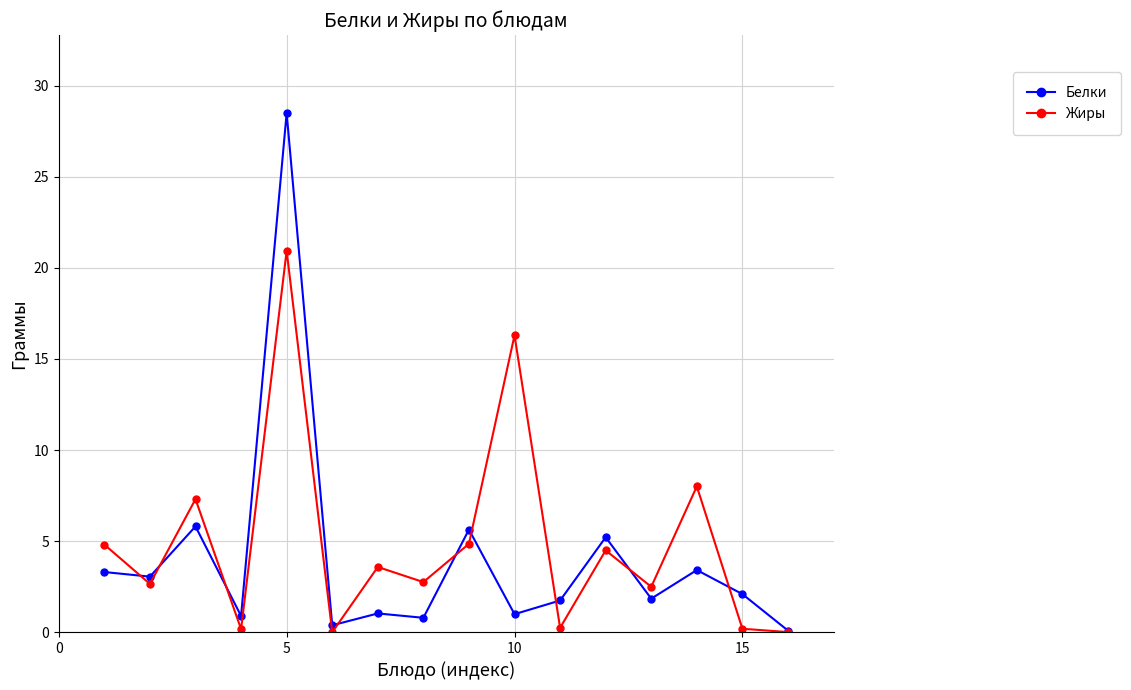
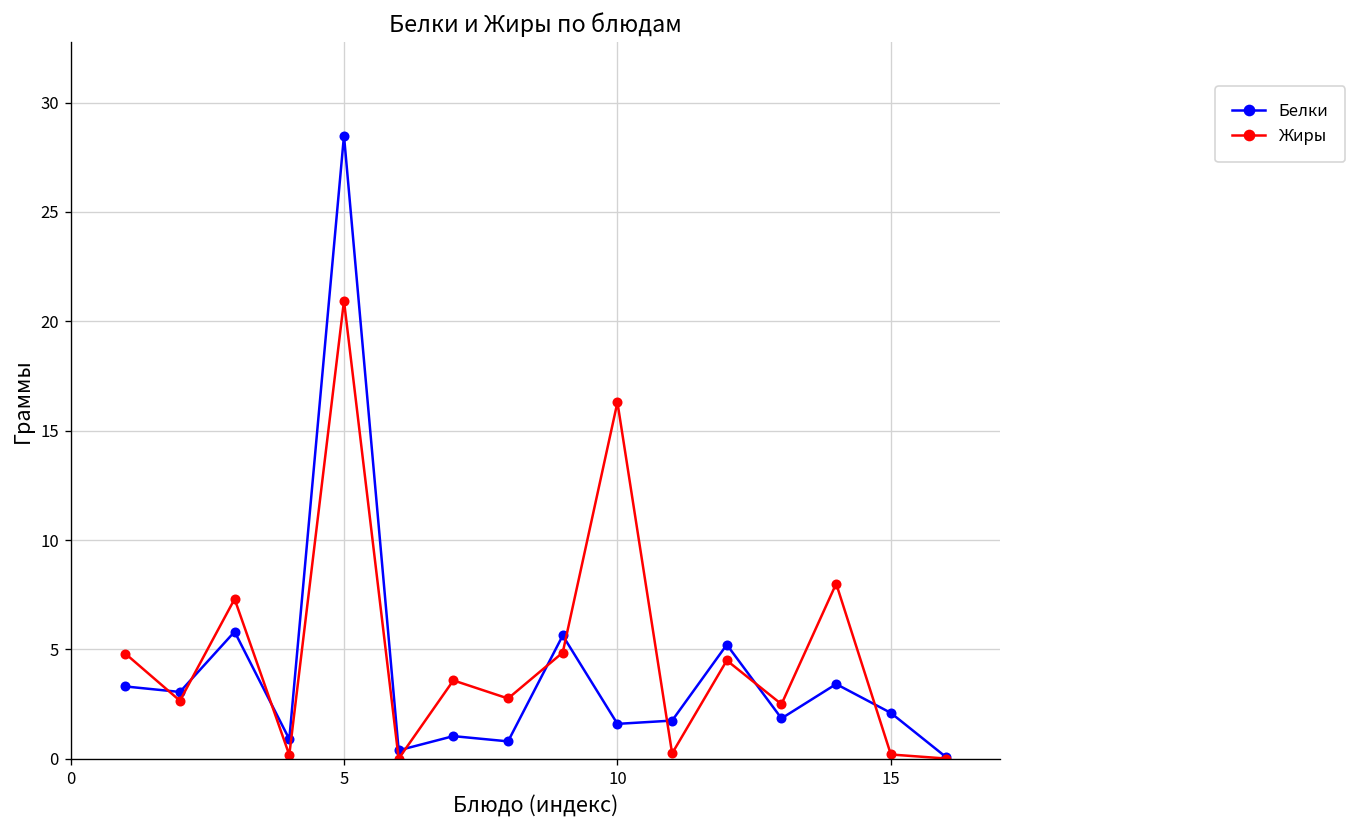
  {
    "Белки": {
      "5": 28.5,
-     "10": 1.0,
+     "10": 1.6,
      "15": 2.1
    },
    "Жиры": {
      "5": 20.9,
      "10": 16.3,
      "15": 0.2
    }
  }
